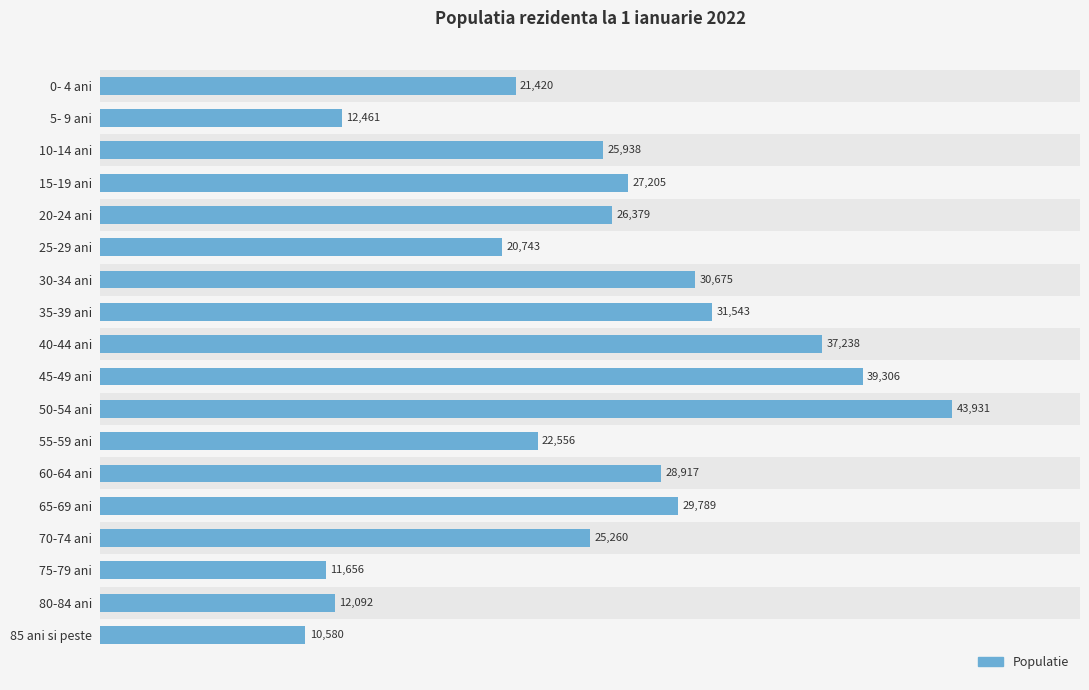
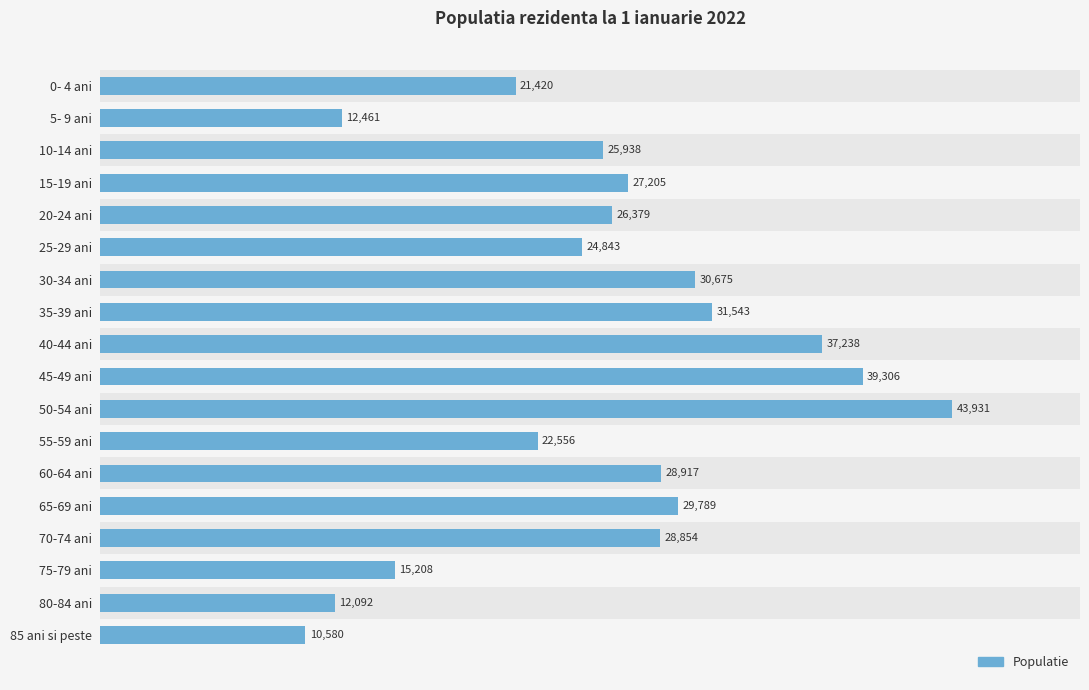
  {
    "Populatie": {
-     "25-29 ani": "20,743",
-     "70-74 ani": "25,260",
-     "75-79 ani": "11,656"
+     "25-29 ani": "24,843",
+     "70-74 ani": "28,854",
+     "75-79 ani": "15,208"
    }
  }
